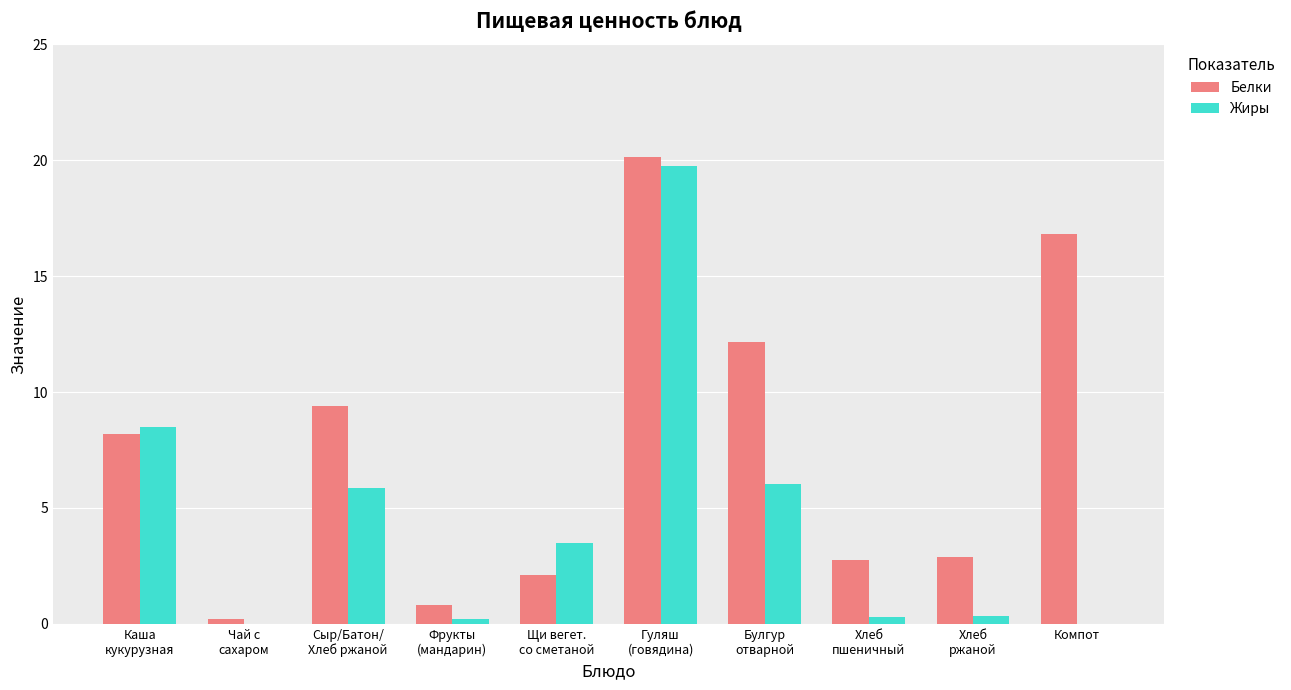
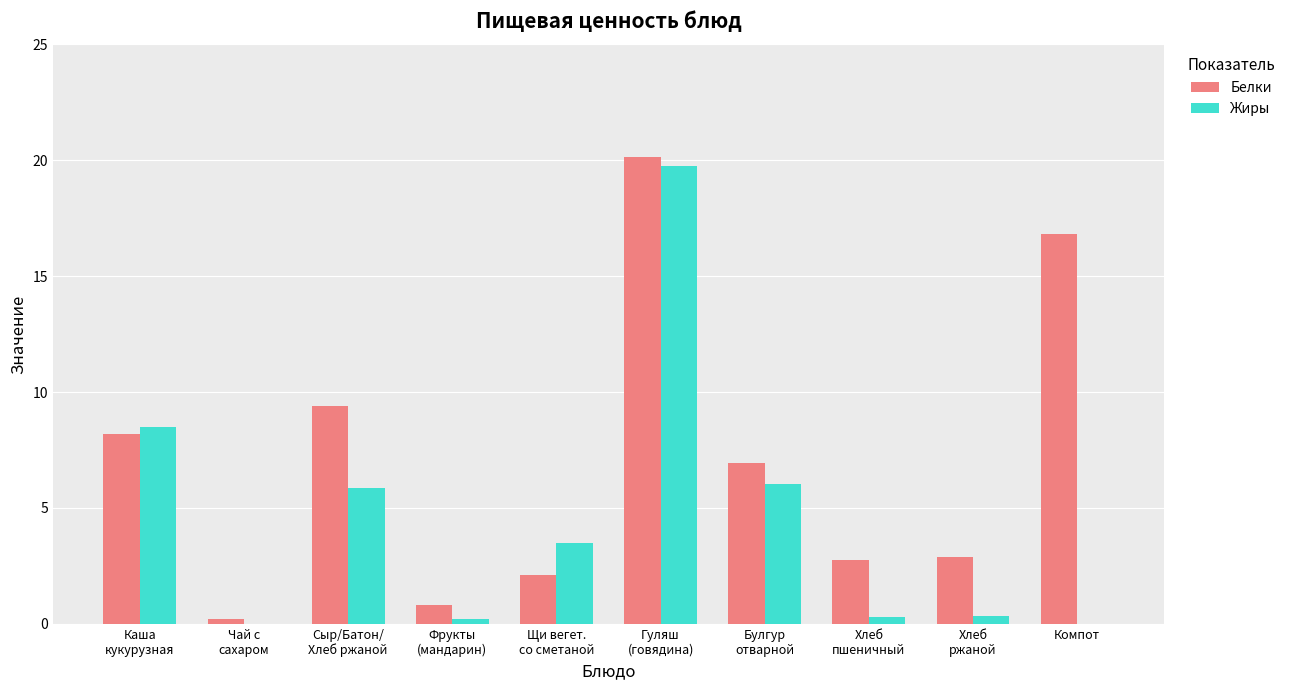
  {
    "Белки": {
      "Каша кукурузная": 8.2,
      "Чай с сахаром": 0.2,
      "Сыр/Батон/ Хлеб ржаной": 9.4,
      "Фрукты (мандарин)": 0.8,
      "Щи вегет. со сметаной": 2.1,
      "Гуляш (говядина)": 20.1,
-     "Булгур отварной": 12.2,
+     "Булгур отварной": 6.9,
      "Хлеб пшеничный": 2.8,
      "Хлеб ржаной": 2.9,
      "Компот": 16.8
    },
    "Жиры": {
      "Каша кукурузная": 8.5,
      "Чай с сахаром": 0.0,
      "Сыр/Батон/ Хлеб ржаной": 5.9,
      "Фрукты (мандарин)": 0.2,
      "Щи вегет. со сметаной": 3.5,
      "Гуляш (говядина)": 19.7,
      "Булгур отварной": 6.1,
      "Хлеб пшеничный": 0.3,
      "Хлеб ржаной": 0.3,
      "Компот": 0.0
    }
  }
